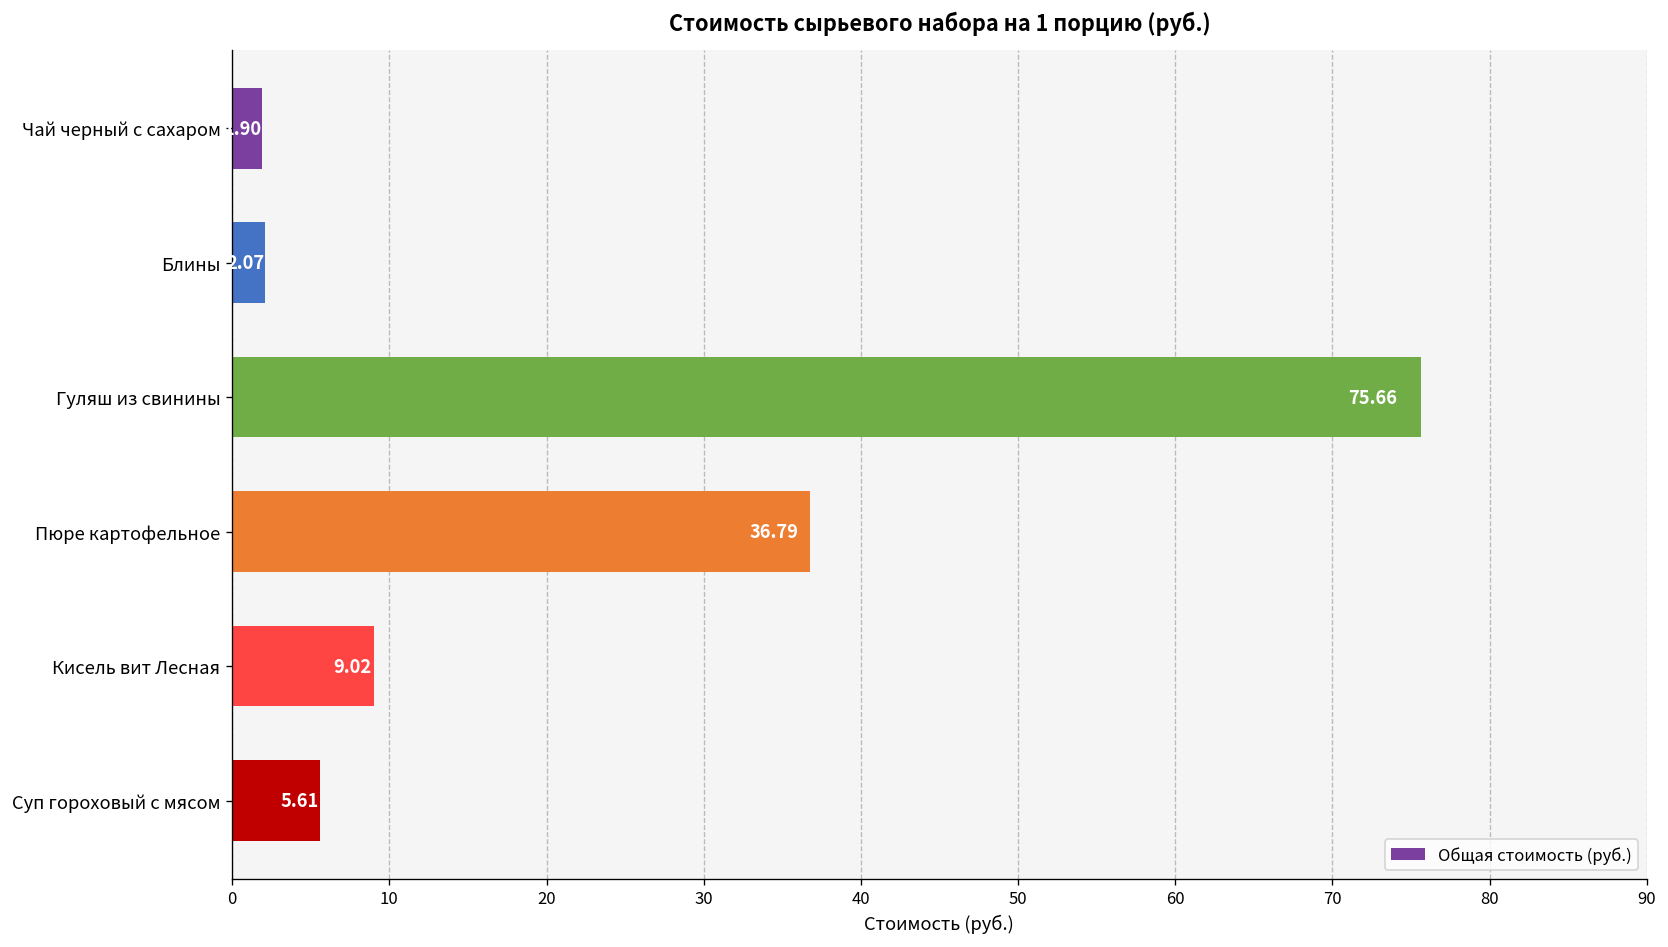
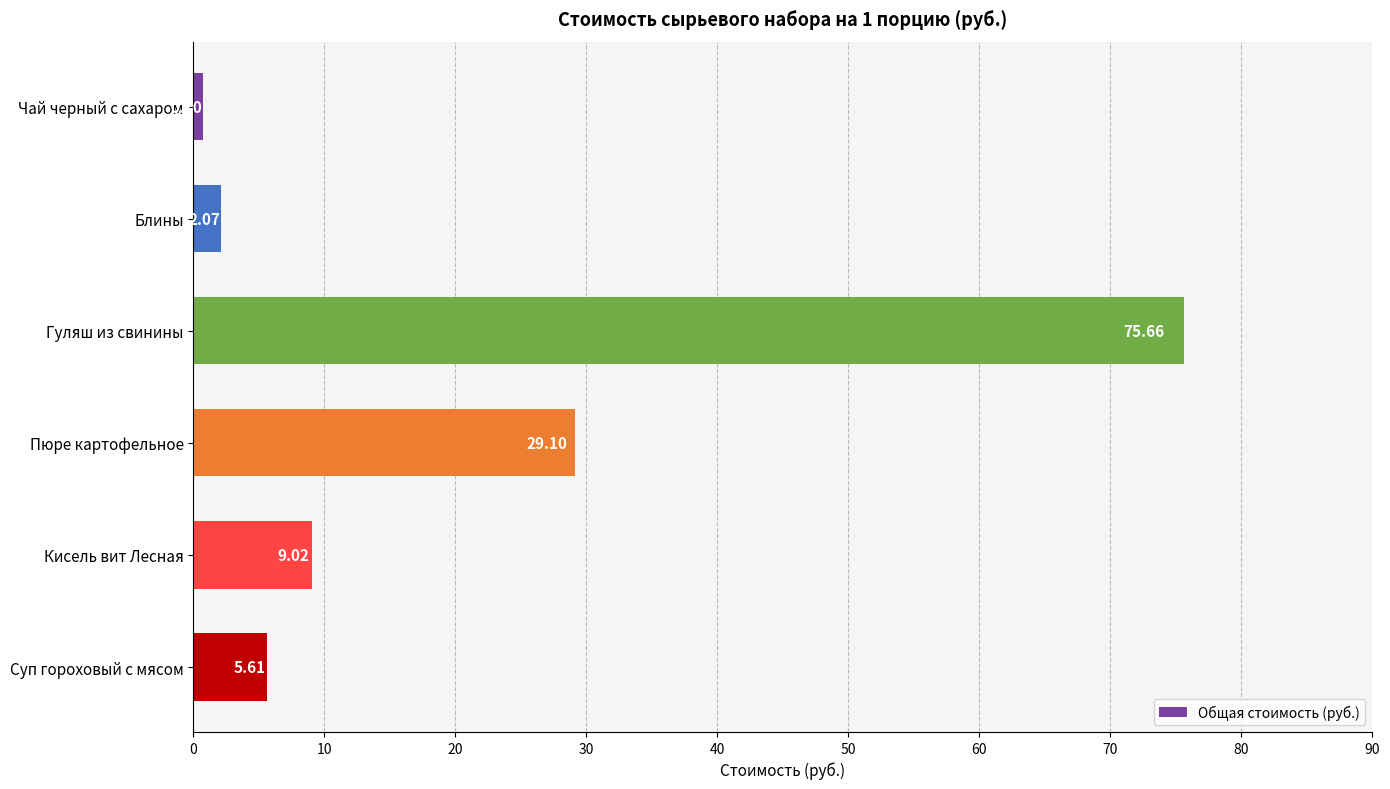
  {
-   "Чай черный с сахаром": 1.9,
+   "Чай черный с сахаром": 0.7,
    "Блины": 2.07,
    "Гуляш из свинины": 75.66,
-   "Пюре картофельное": 36.79,
+   "Пюре картофельное": 29.10,
    "Кисель вит Лесная": 9.02,
    "Суп гороховый с мясом": 5.61
  }
